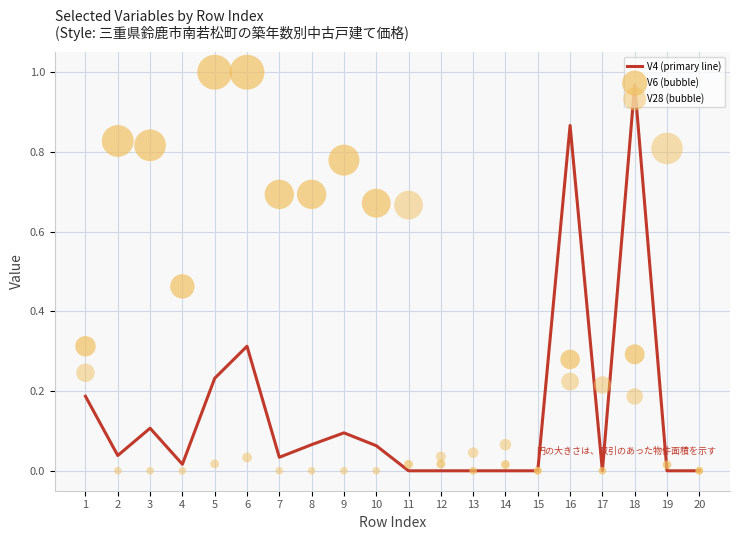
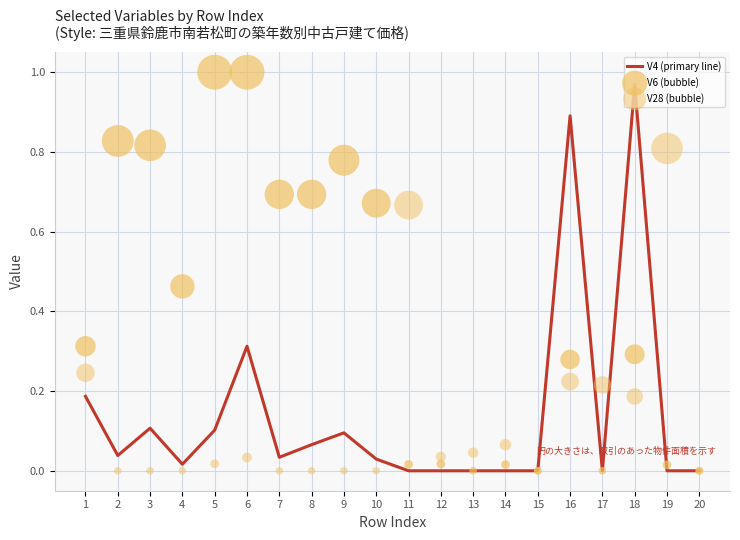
  {
    "V4 (primary line)": {
      "1": 0.19,
      "2": 0.04,
      "3": 0.11,
      "4": 0.02,
-     "5": 0.23,
+     "5": 0.10,
      "6": 0.31,
      "7": 0.03,
      "8": 0.07,
      "9": 0.10,
-     "10": 0.06,
+     "10": 0.03,
      "11": 0.00,
      "12": 0.00,
      "14": 0.00,
-     "16": 0.87,
+     "16": 0.89,
      "19": 0.00
    }
  }
